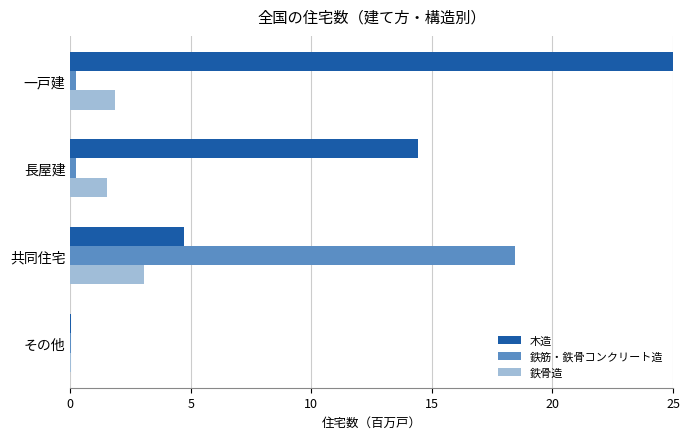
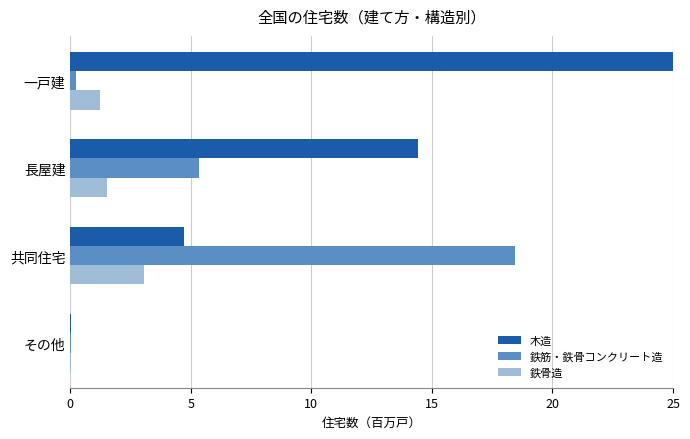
  {
    "木造": {
      "長屋建": 14.4,
      "共同住宅": 4.7
    },
    "鉄筋・鉄骨コンクリート造": {
      "一戸建": 0.2,
-     "長屋建": 0.2,
+     "長屋建": 5.3,
      "共同住宅": 18.5
    },
    "鉄骨造": {
-     "一戸建": 1.8,
+     "一戸建": 1.2,
      "長屋建": 1.5,
      "共同住宅": 3.0
    }
  }
